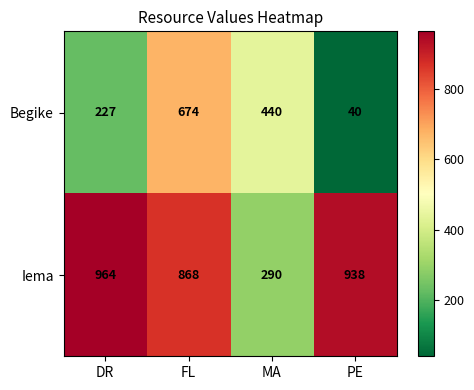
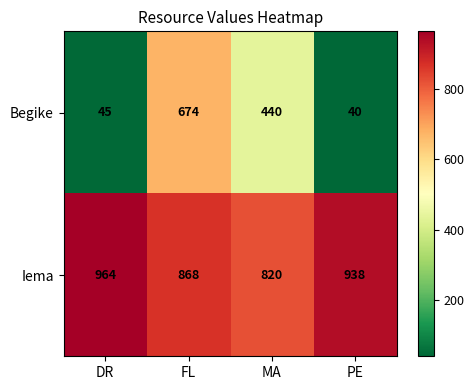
  {
    "Begike": {
-     "DR": 227
+     "DR": 45
    },
    "Iema": {
-     "MA": 290
+     "MA": 820
    }
  }
